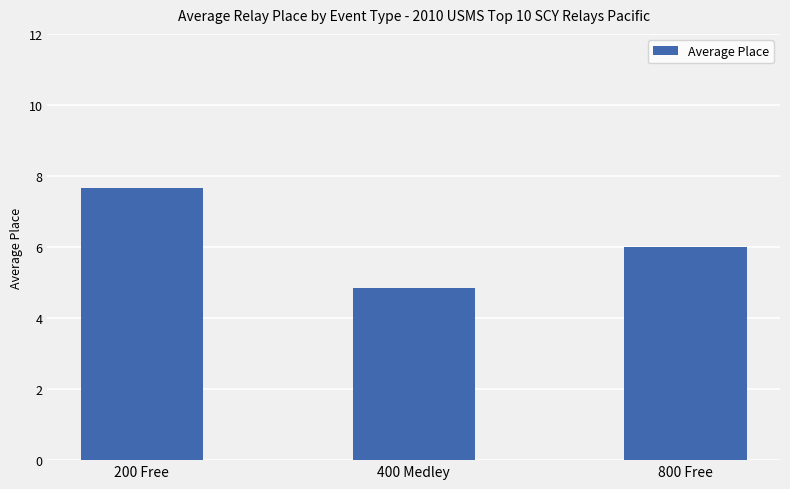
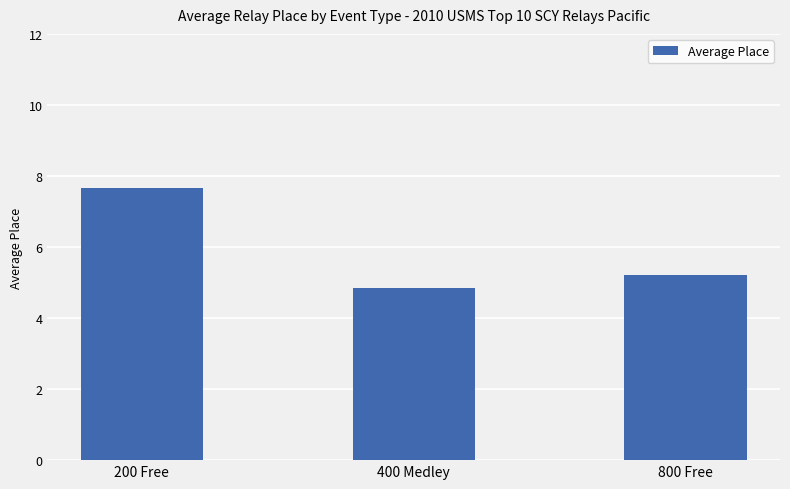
  {
    "200 Free": 7.7,
    "400 Medley": 4.9,
-   "800 Free": 6.0
+   "800 Free": 5.2
  }
